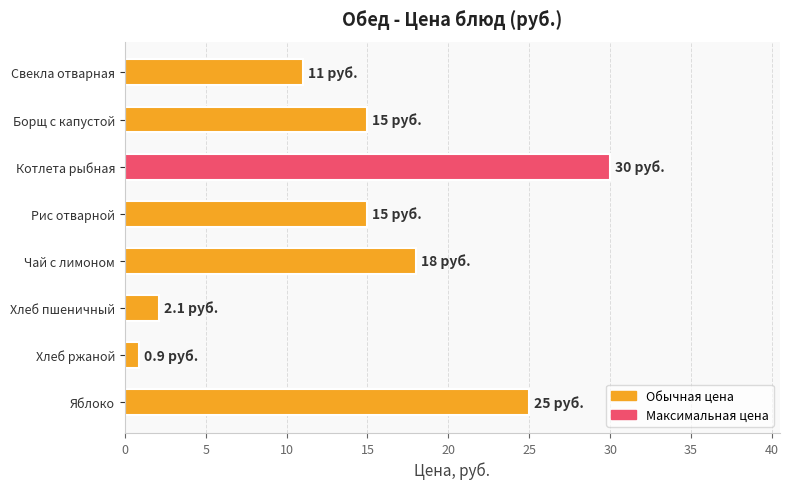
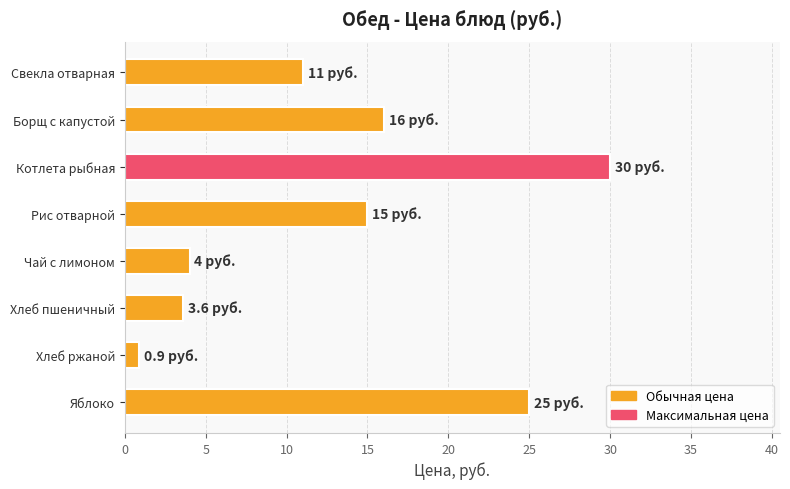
  {
    "Свекла отварная": 11,
-   "Борщ с капустой": 15,
+   "Борщ с капустой": 16,
    "Котлета рыбная": 30,
    "Рис отварной": 15,
-   "Чай с лимоном": 18,
-   "Хлеб пшеничный": 2.1,
+   "Чай с лимоном": 4,
+   "Хлеб пшеничный": 3.6,
    "Хлеб ржаной": 0.9,
    "Яблоко": 25
  }
